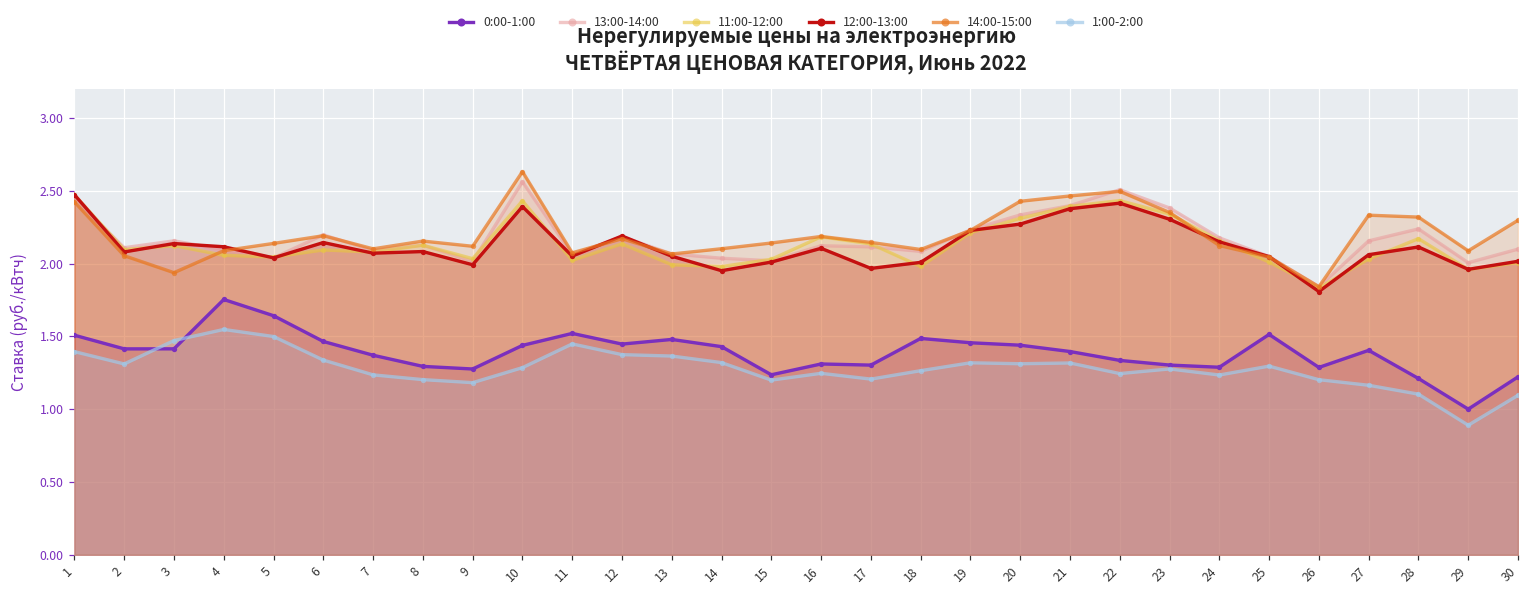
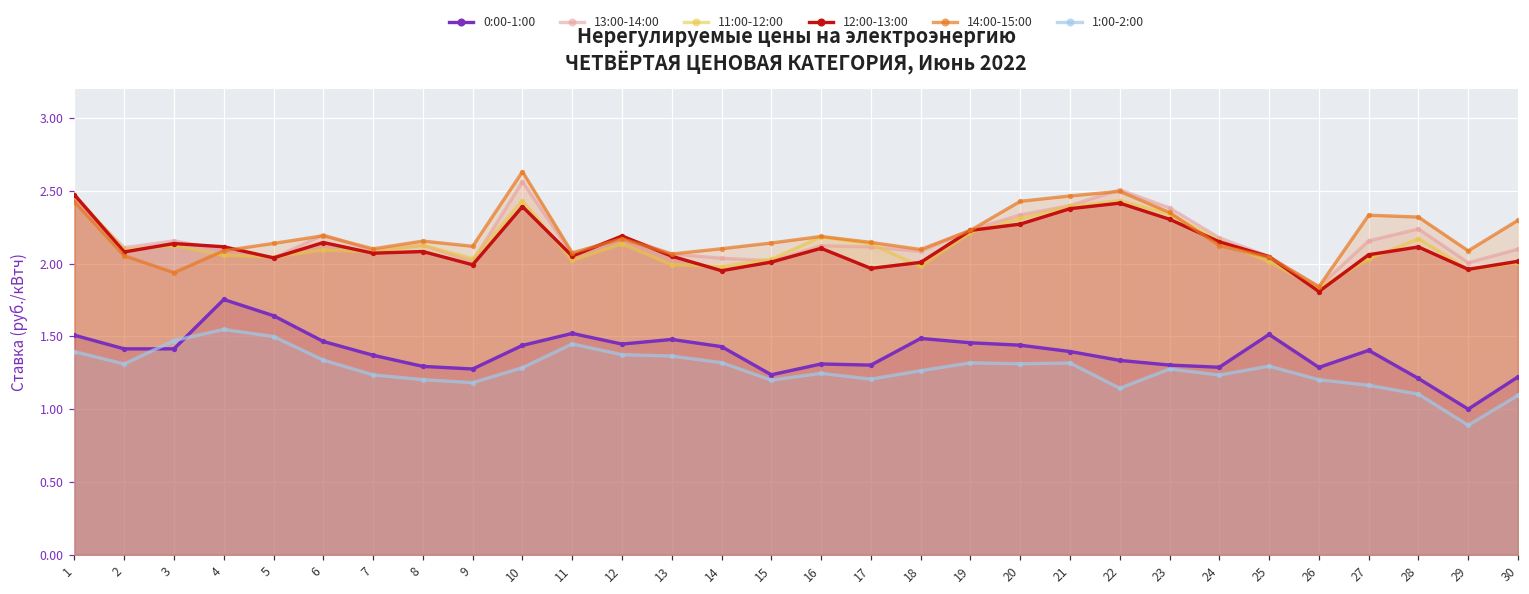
  {
    "0:00-1:00": {
      "1": 1.51,
      "2": 1.41,
      "3": 1.41,
      "4": 1.75,
      "5": 1.64,
      "6": 1.46,
      "7": 1.37,
      "8": 1.29,
      "9": 1.28,
      "10": 1.44,
      "11": 1.52,
      "12": 1.45,
      "13": 1.48,
      "14": 1.43,
      "15": 1.24,
      "16": 1.31,
      "17": 1.30,
      "18": 1.49,
      "19": 1.46,
      "20": 1.44,
      "21": 1.40,
      "22": 1.33,
      "23": 1.30,
      "24": 1.29,
      "25": 1.51,
      "26": 1.29,
      "27": 1.40,
      "28": 1.21,
      "29": 1.00,
      "30": 1.22
    },
    "13:00-14:00": {
      "1": 2.45,
      "9": 2.01,
      "10": 2.56,
      "14": 2.04,
      "17": 2.11,
      "20": 2.33,
      "23": 2.38,
      "27": 2.16,
      "28": 2.24,
      "29": 2.01,
      "30": 2.10
    },
    "11:00-12:00": {
      "4": 2.06,
      "6": 2.09,
      "9": 2.03,
      "10": 2.43,
      "11": 2.02,
      "12": 2.14,
      "13": 1.99,
      "14": 1.98,
      "18": 1.98,
      "20": 2.31,
      "25": 2.01,
      "27": 2.03,
      "28": 2.17
    },
    "12:00-13:00": {
      "4": 2.12,
      "6": 2.14,
      "8": 2.08,
      "9": 1.99,
      "10": 2.39,
      "14": 1.95,
      "17": 1.97,
      "18": 2.01,
      "20": 2.27,
      "23": 2.30,
      "26": 1.81,
      "27": 2.06,
      "28": 2.11
    },
    "14:00-15:00": {
      "1": 2.42,
      "2": 2.05,
      "3": 1.94,
      "5": 2.14,
      "8": 2.15,
      "9": 2.12,
      "10": 2.63,
      "14": 2.10,
      "15": 2.14,
      "20": 2.43,
      "21": 2.46,
      "24": 2.12,
      "27": 2.33,
      "28": 2.32,
      "29": 2.09,
      "30": 2.30
    },
    "1:00-2:00": {
      "1": 1.40,
      "2": 1.31,
      "3": 1.47,
      "4": 1.55,
      "5": 1.50,
      "6": 1.34,
      "7": 1.24,
      "8": 1.20,
      "9": 1.18,
      "10": 1.29,
      "11": 1.45,
      "12": 1.37,
      "13": 1.36,
      "14": 1.32,
      "15": 1.20,
      "16": 1.25,
      "17": 1.21,
      "18": 1.26,
      "19": 1.32,
      "20": 1.31,
      "21": 1.32,
-     "22": 1.24,
+     "22": 1.14,
      "23": 1.28,
      "24": 1.23,
      "25": 1.30,
      "26": 1.20,
      "27": 1.16,
      "28": 1.10,
      "29": 0.89,
      "30": 1.10
    }
  }
